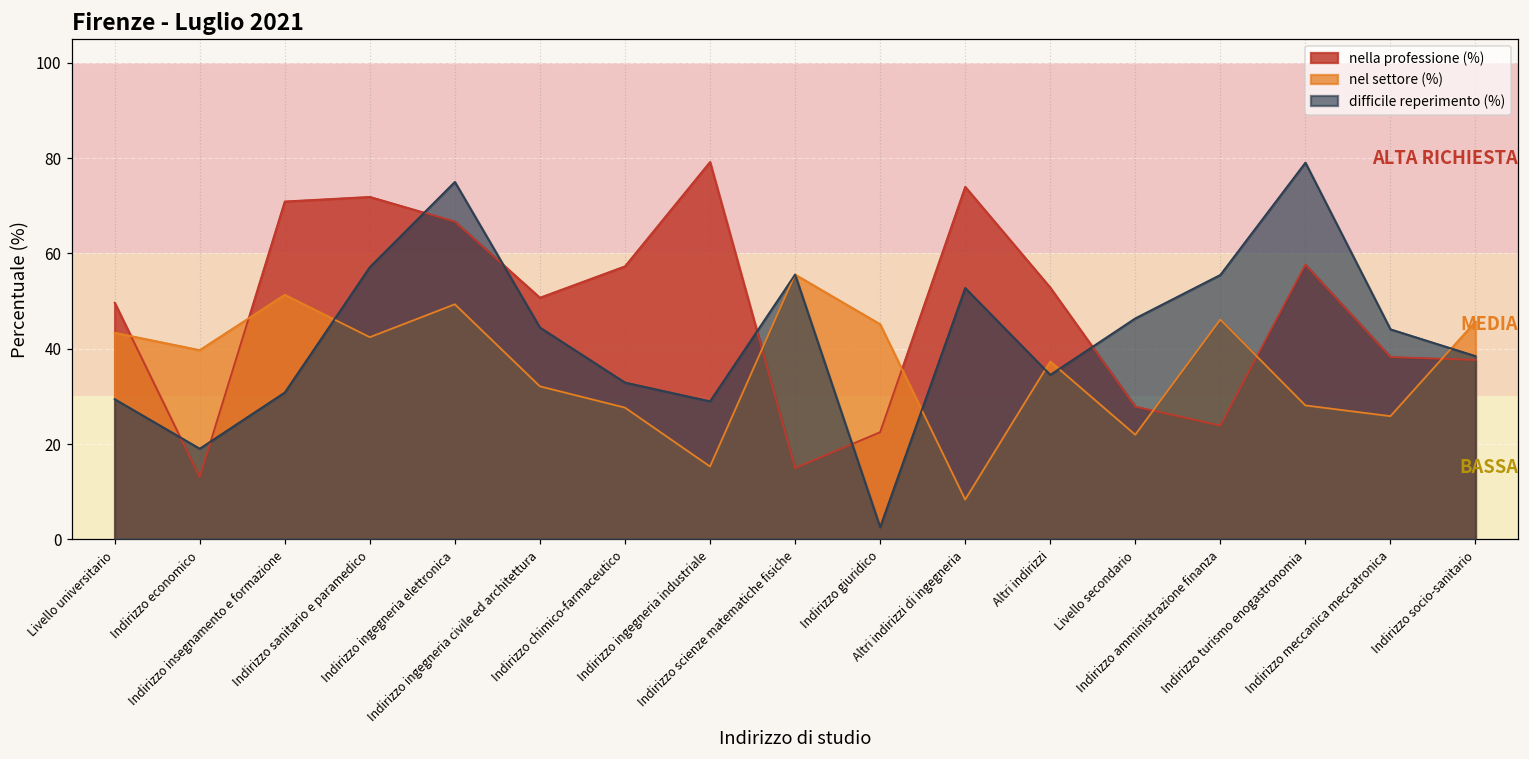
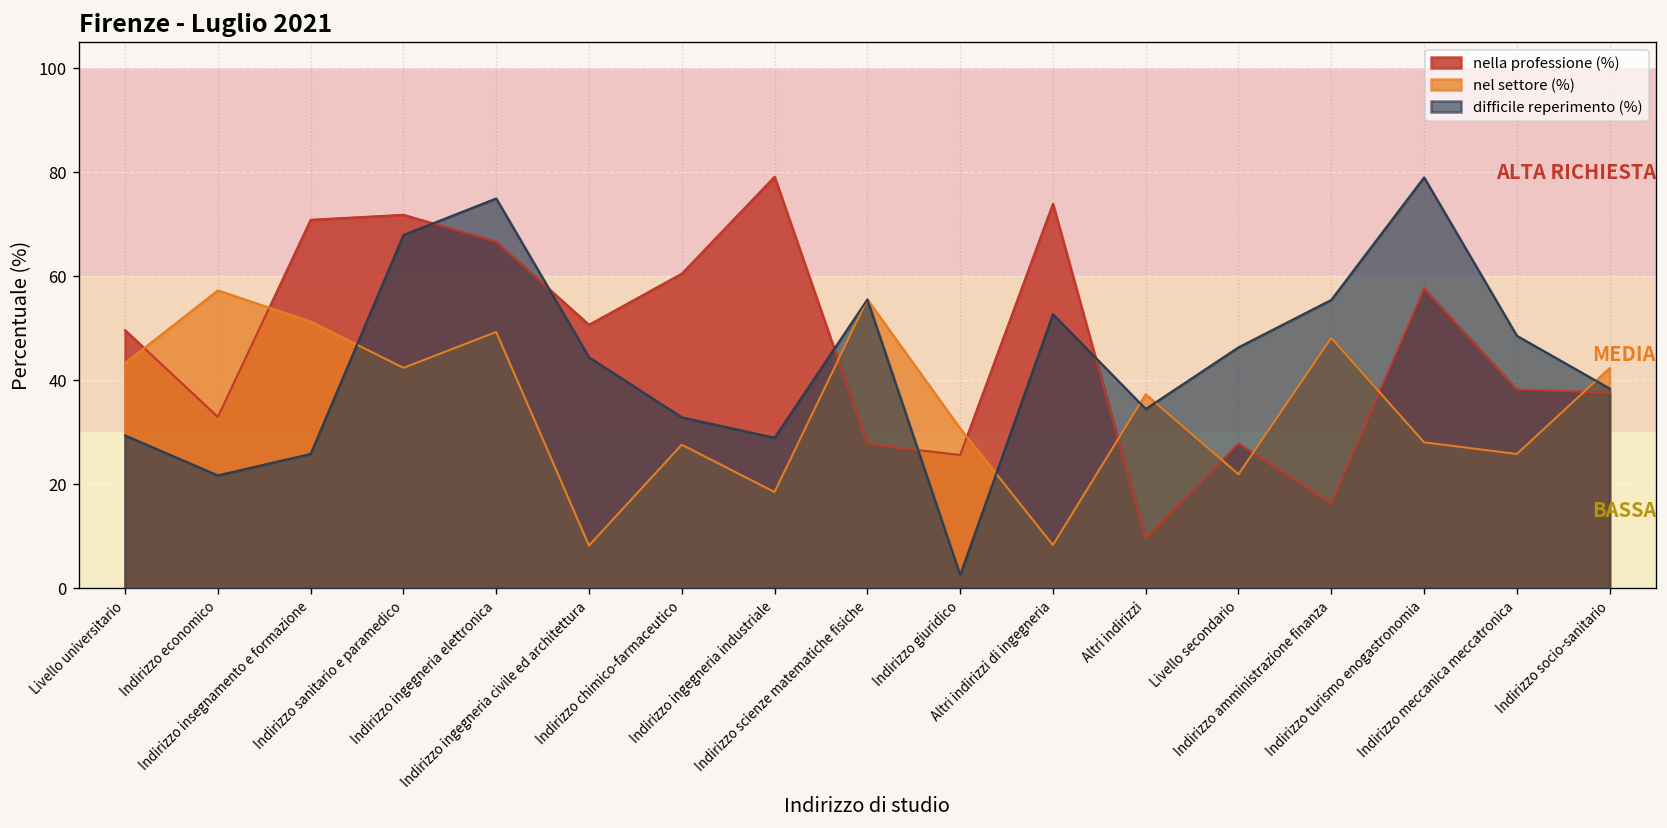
  {
    "nella professione (%)": {
      "Livello universitario": 50,
-     "Indirizzo economico": 13,
+     "Indirizzo economico": 33,
      "Indirizzo insegnamento e formazione": 71,
      "Indirizzo sanitario e paramedico": 72,
      "Indirizzo ingegneria elettronica": 67,
      "Indirizzo ingegneria civile ed architettura": 51,
-     "Indirizzo chimico-farmaceutico": 57,
+     "Indirizzo chimico-farmaceutico": 61,
      "Indirizzo ingegneria industriale": 79,
-     "Indirizzo scienze matematiche fisiche": 15,
-     "Indirizzo giuridico": 22,
+     "Indirizzo scienze matematiche fisiche": 28,
+     "Indirizzo giuridico": 26,
      "Altri indirizzi di ingegneria": 74,
-     "Altri indirizzi": 53,
+     "Altri indirizzi": 10,
      "Livello secondario": 28,
-     "Indirizzo amministrazione finanza": 24,
+     "Indirizzo amministrazione finanza": 16,
      "Indirizzo turismo enogastronomia": 58,
      "Indirizzo meccanica meccatronica": 38,
      "Indirizzo socio-sanitario": 38
    },
    "nel settore (%)": {
      "Livello universitario": 43,
-     "Indirizzo economico": 40,
+     "Indirizzo economico": 57,
      "Indirizzo insegnamento e formazione": 51,
      "Indirizzo sanitario e paramedico": 42,
      "Indirizzo ingegneria elettronica": 49,
-     "Indirizzo ingegneria civile ed architettura": 32,
+     "Indirizzo ingegneria civile ed architettura": 8,
      "Indirizzo chimico-farmaceutico": 28,
-     "Indirizzo ingegneria industriale": 15,
-     "Indirizzo giuridico": 45,
+     "Indirizzo ingegneria industriale": 19,
+     "Indirizzo giuridico": 31,
      "Altri indirizzi di ingegneria": 8,
      "Altri indirizzi": 37,
      "Livello secondario": 22,
-     "Indirizzo amministrazione finanza": 46,
+     "Indirizzo amministrazione finanza": 48,
      "Indirizzo turismo enogastronomia": 28,
      "Indirizzo meccanica meccatronica": 26,
-     "Indirizzo socio-sanitario": 46
+     "Indirizzo socio-sanitario": 42
    },
    "difficile reperimento (%)": {
      "Livello universitario": 29,
-     "Indirizzo economico": 19,
-     "Indirizzo insegnamento e formazione": 31,
-     "Indirizzo sanitario e paramedico": 57,
+     "Indirizzo economico": 22,
+     "Indirizzo insegnamento e formazione": 26,
+     "Indirizzo sanitario e paramedico": 68,
      "Indirizzo ingegneria elettronica": 75,
      "Indirizzo ingegneria civile ed architettura": 44,
      "Indirizzo chimico-farmaceutico": 33,
      "Indirizzo ingegneria industriale": 29,
      "Indirizzo giuridico": 3,
      "Altri indirizzi di ingegneria": 53,
      "Altri indirizzi": 35,
      "Livello secondario": 46,
      "Indirizzo amministrazione finanza": 55,
      "Indirizzo turismo enogastronomia": 79,
-     "Indirizzo meccanica meccatronica": 44,
+     "Indirizzo meccanica meccatronica": 49,
      "Indirizzo socio-sanitario": 38
    }
  }
